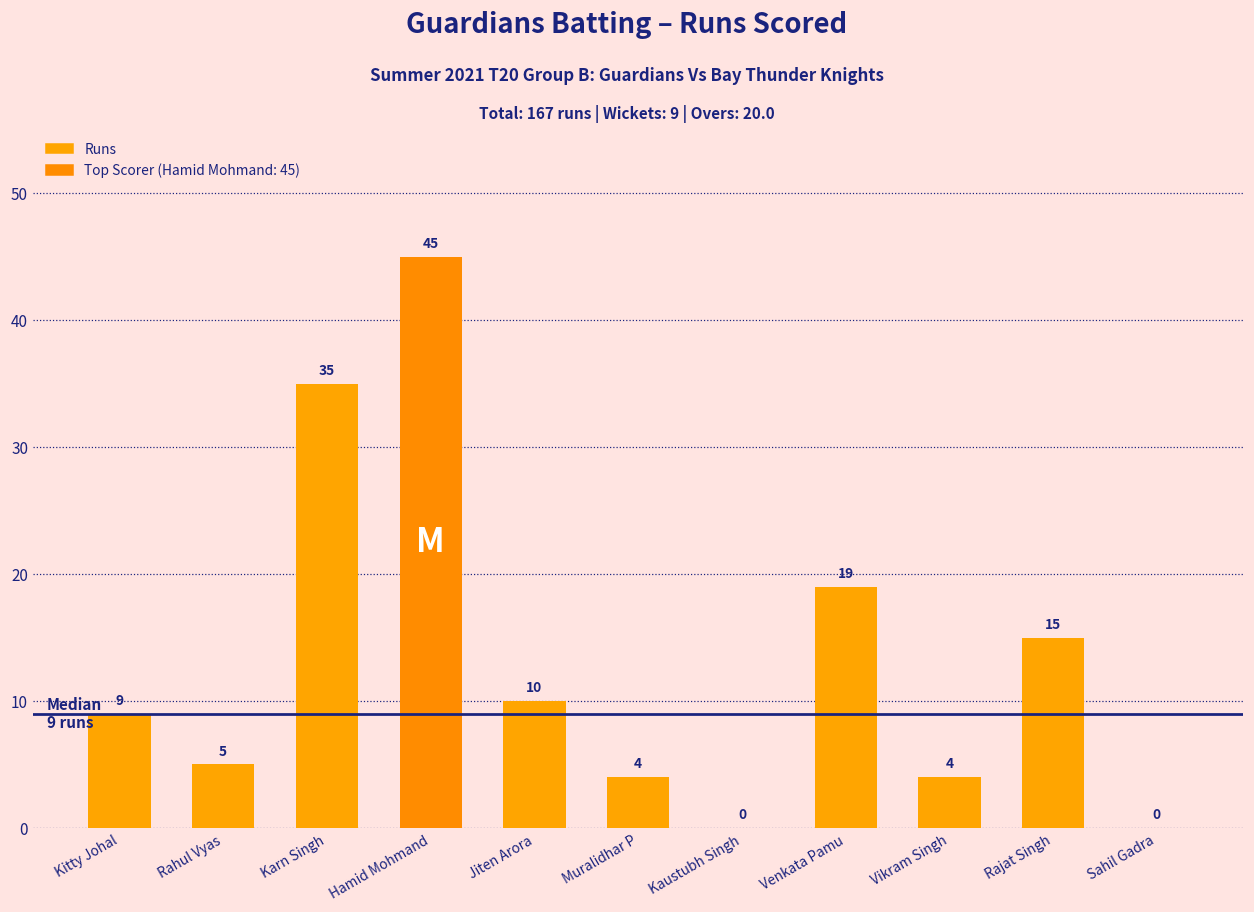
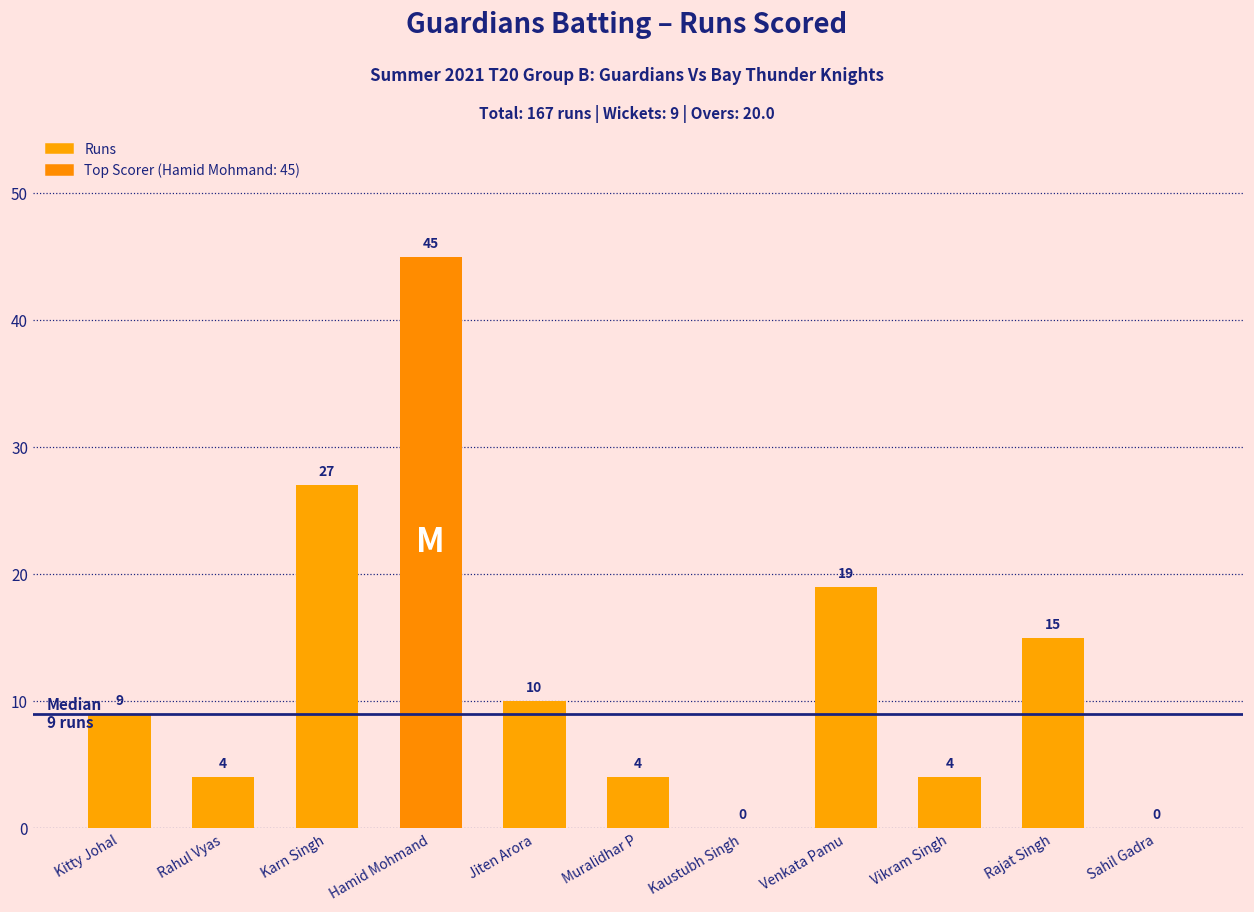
  {
    "Kitty Johal": 9,
-   "Rahul Vyas": 5,
-   "Karn Singh": 35,
+   "Rahul Vyas": 4,
+   "Karn Singh": 27,
    "Hamid Mohmand": 45,
    "Jiten Arora": 10,
    "Muralidhar P": 4,
    "Kaustubh Singh": 0,
    "Venkata Pamu": 19,
    "Vikram Singh": 4,
    "Rajat Singh": 15,
    "Sahil Gadra": 0
  }
